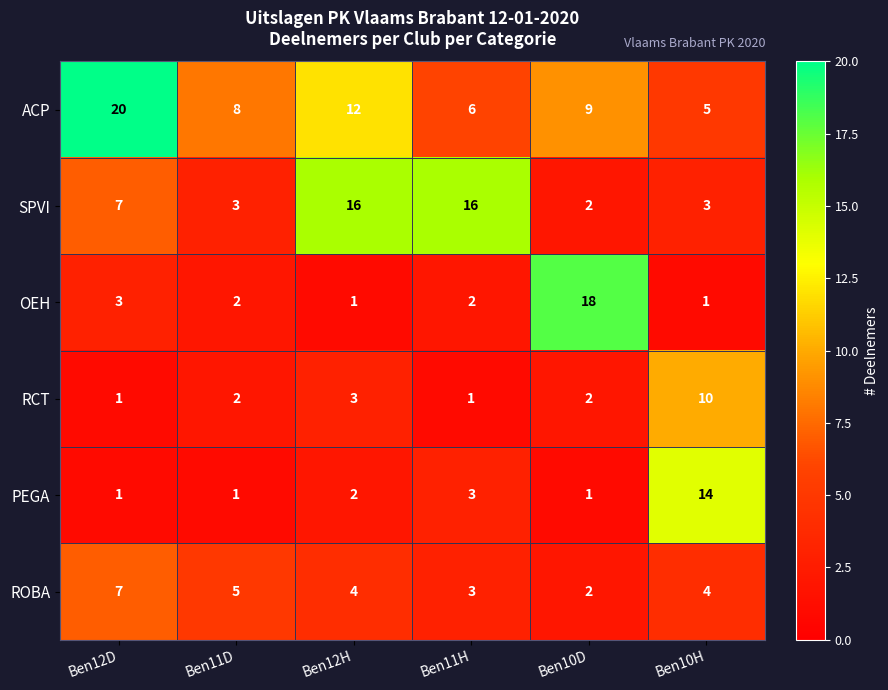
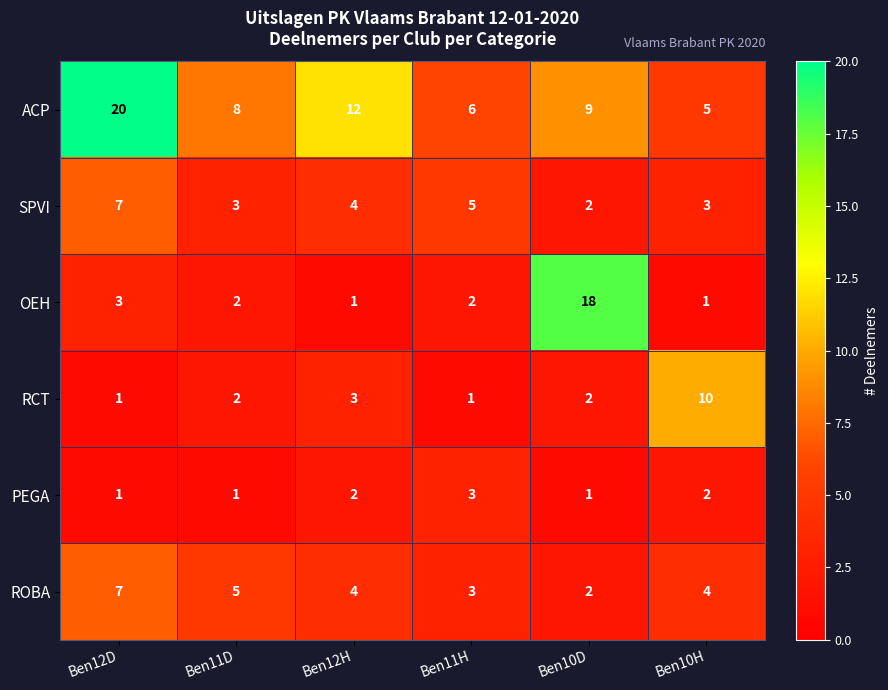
  {
    "ACP": {
      "Ben12D": 20,
      "Ben11D": 8,
      "Ben12H": 12,
      "Ben11H": 6,
      "Ben10D": 9,
      "Ben10H": 5
    },
    "SPVI": {
      "Ben12D": 7,
      "Ben11D": 3,
-     "Ben12H": 16,
-     "Ben11H": 16,
+     "Ben12H": 4,
+     "Ben11H": 5,
      "Ben10D": 2,
      "Ben10H": 3
    },
    "OEH": {
      "Ben12D": 3,
      "Ben11D": 2,
      "Ben12H": 1,
      "Ben11H": 2,
      "Ben10D": 18,
      "Ben10H": 1
    },
    "RCT": {
      "Ben12D": 1,
      "Ben11D": 2,
      "Ben12H": 3,
      "Ben11H": 1,
      "Ben10D": 2,
      "Ben10H": 10
    },
    "PEGA": {
      "Ben12D": 1,
      "Ben11D": 1,
      "Ben12H": 2,
      "Ben11H": 3,
      "Ben10D": 1,
-     "Ben10H": 14
+     "Ben10H": 2
    },
    "ROBA": {
      "Ben12D": 7,
      "Ben11D": 5,
      "Ben12H": 4,
      "Ben11H": 3,
      "Ben10D": 2,
      "Ben10H": 4
    }
  }
